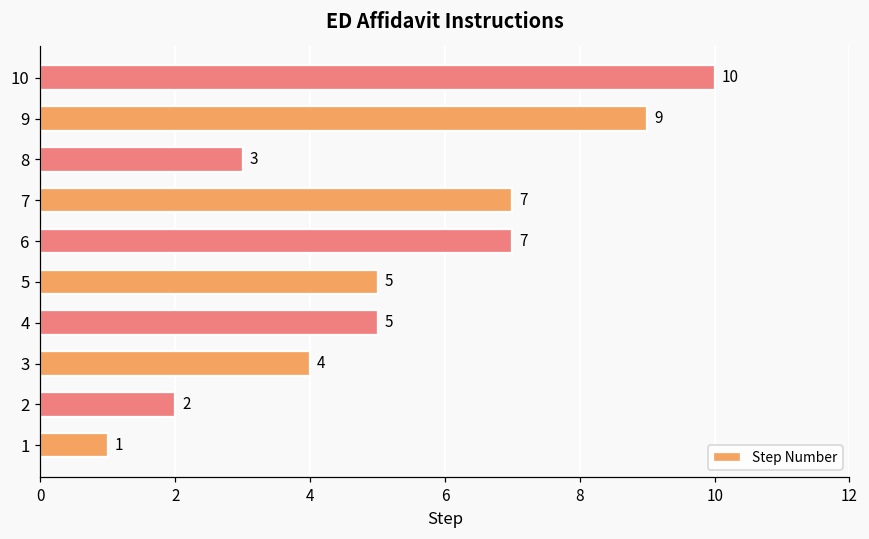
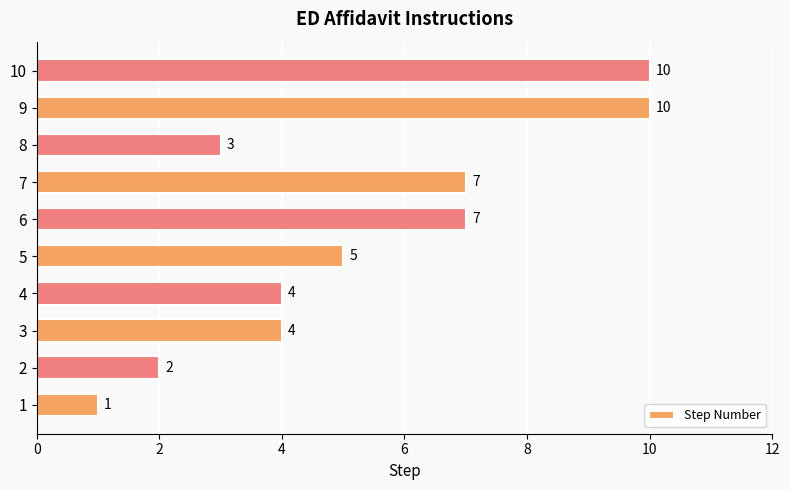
  {
    "10": 10,
-   "9": 9,
+   "9": 10,
    "8": 3,
    "7": 7,
    "6": 7,
    "5": 5,
-   "4": 5,
+   "4": 4,
    "3": 4,
    "2": 2,
    "1": 1
  }
